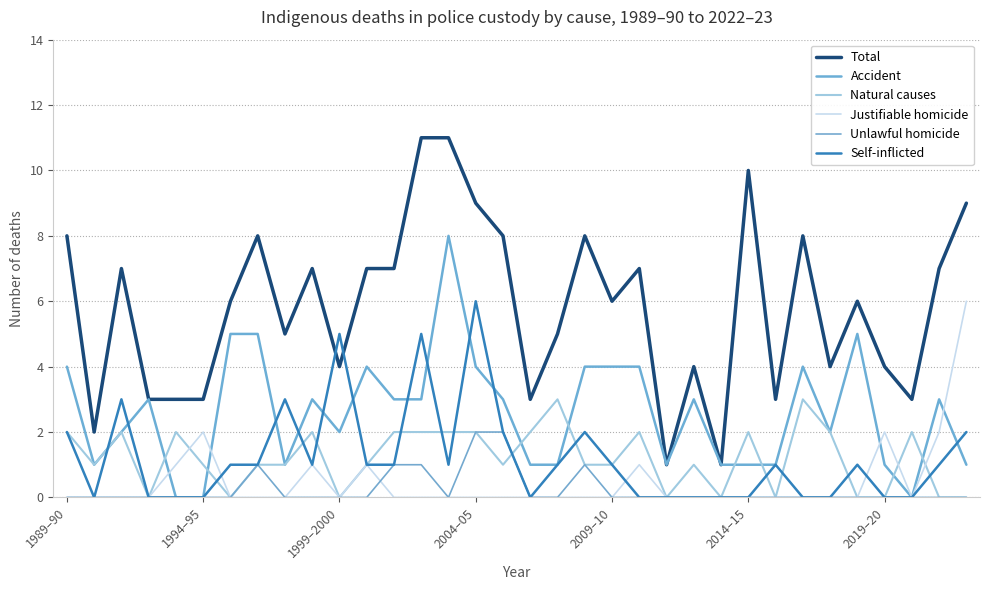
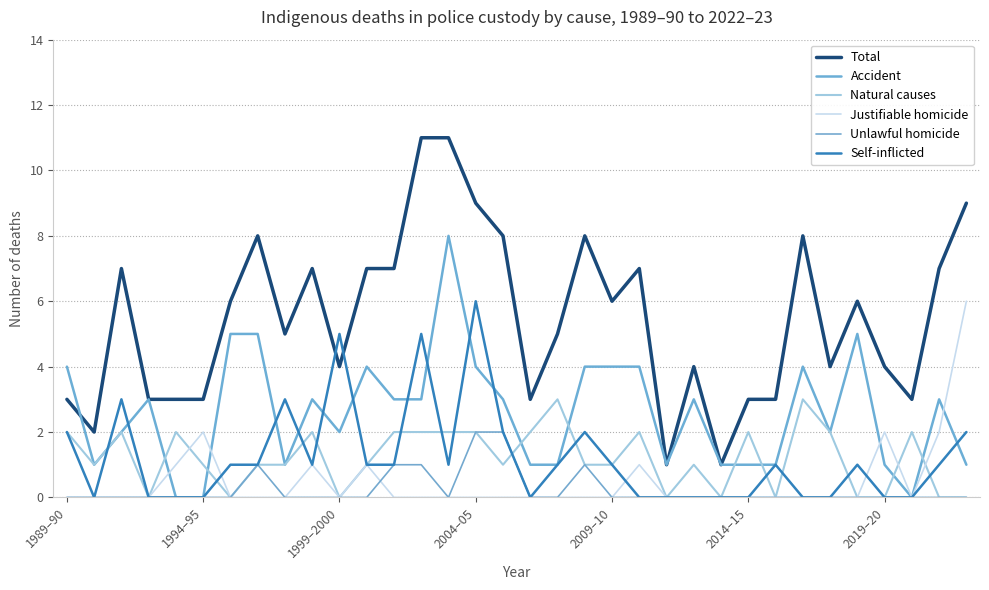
  {
    "Total": {
-     "1989–90": 8,
+     "1989–90": 3,
      "1994–95": 3,
      "1999–2000": 4,
      "2004–05": 9,
      "2009–10": 6,
-     "2014–15": 10,
+     "2014–15": 3,
      "2019–20": 4
    },
    "Self-inflicted": {
      "1999–2000": 5,
      "2004–05": 6
    }
  }
